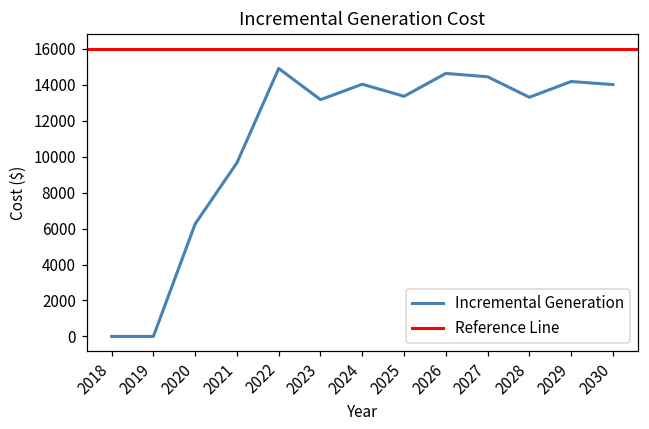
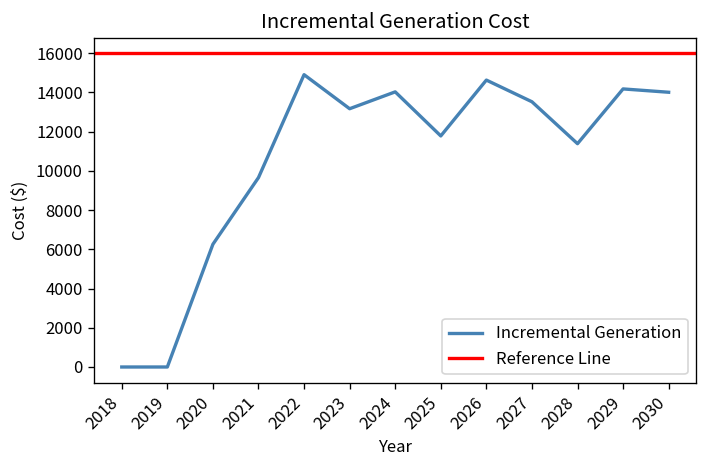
  {
    "2018": 0,
    "2019": 0,
    "2020": 6300,
    "2021": 9700,
    "2022": 14900,
    "2023": 13200,
    "2024": 14000,
-   "2025": 13400,
+   "2025": 11800,
    "2026": 14600,
-   "2027": 14400,
-   "2028": 13300,
+   "2027": 13500,
+   "2028": 11400,
    "2029": 14200,
    "2030": 14000
  }
